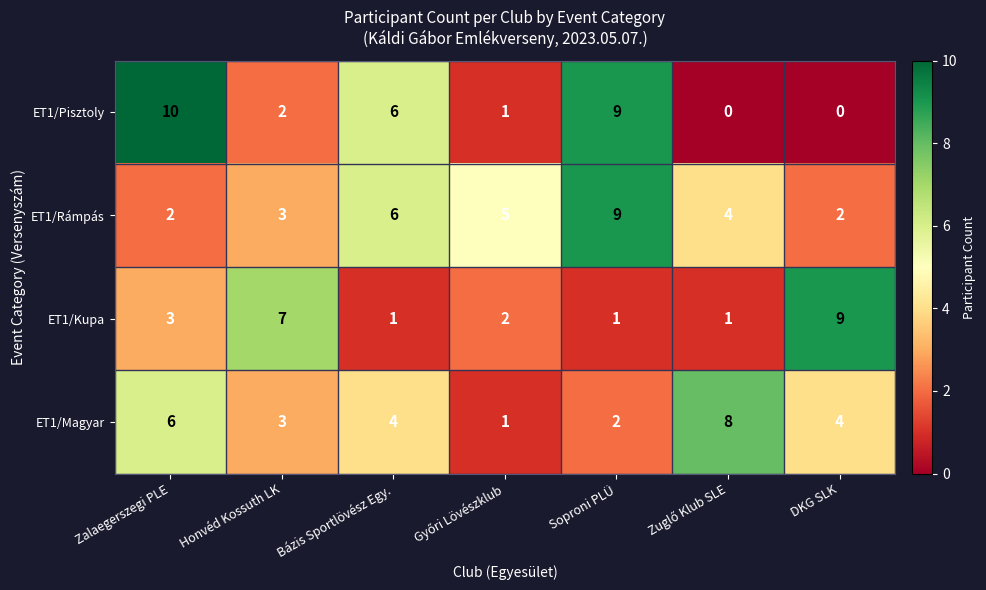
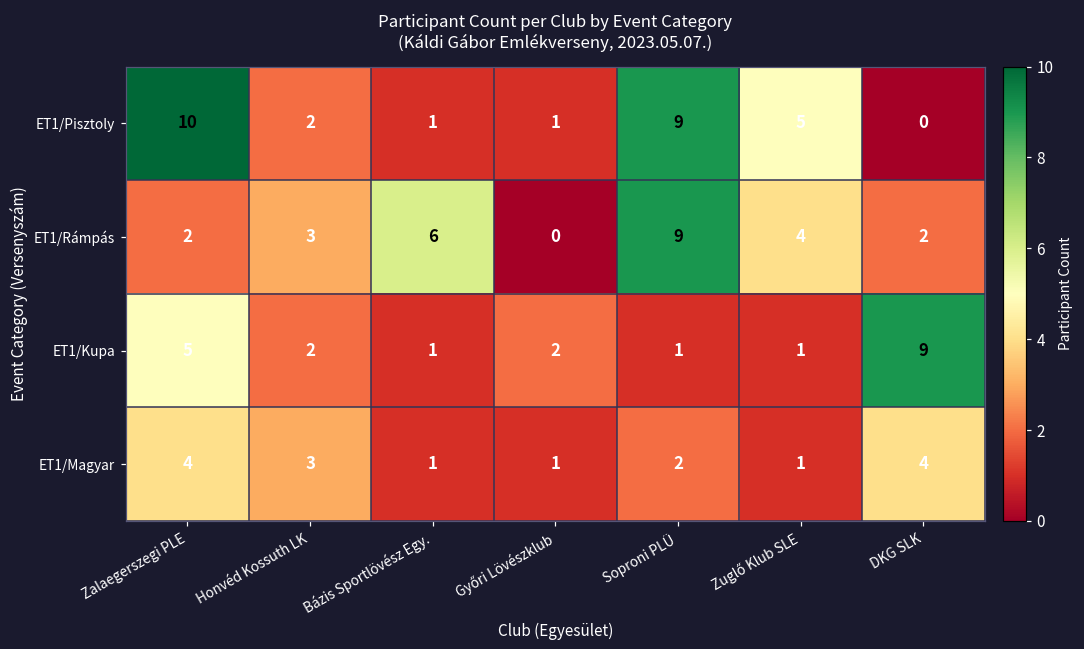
  {
    "ET1/Pisztoly": {
      "Zalaegerszegi PLE": 10,
      "Honvéd Kossuth LK": 2,
-     "Bázis Sportlövész Egy.": 6,
+     "Bázis Sportlövész Egy.": 1,
      "Győri Lövészklub": 1,
      "Soproni PLÜ": 9,
-     "Zuglő Klub SLE": 0,
+     "Zuglő Klub SLE": 5,
      "DKG SLK": 0
    },
    "ET1/Rámpás": {
      "Zalaegerszegi PLE": 2,
      "Honvéd Kossuth LK": 3,
      "Bázis Sportlövész Egy.": 6,
-     "Győri Lövészklub": 5,
+     "Győri Lövészklub": 0,
      "Soproni PLÜ": 9,
      "Zuglő Klub SLE": 4,
      "DKG SLK": 2
    },
    "ET1/Kupa": {
-     "Zalaegerszegi PLE": 3,
-     "Honvéd Kossuth LK": 7,
+     "Zalaegerszegi PLE": 5,
+     "Honvéd Kossuth LK": 2,
      "Bázis Sportlövész Egy.": 1,
      "Győri Lövészklub": 2,
      "Soproni PLÜ": 1,
      "Zuglő Klub SLE": 1,
      "DKG SLK": 9
    },
    "ET1/Magyar": {
-     "Zalaegerszegi PLE": 6,
+     "Zalaegerszegi PLE": 4,
      "Honvéd Kossuth LK": 3,
-     "Bázis Sportlövész Egy.": 4,
+     "Bázis Sportlövész Egy.": 1,
      "Győri Lövészklub": 1,
      "Soproni PLÜ": 2,
-     "Zuglő Klub SLE": 8,
+     "Zuglő Klub SLE": 1,
      "DKG SLK": 4
    }
  }
